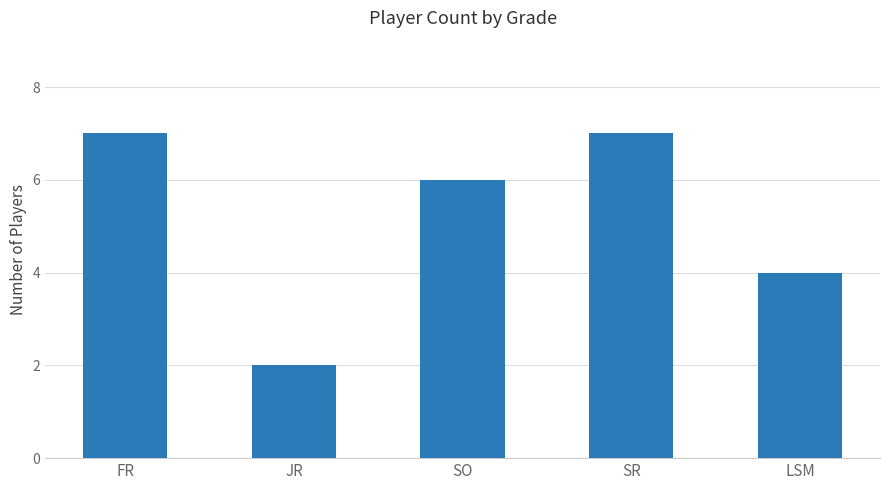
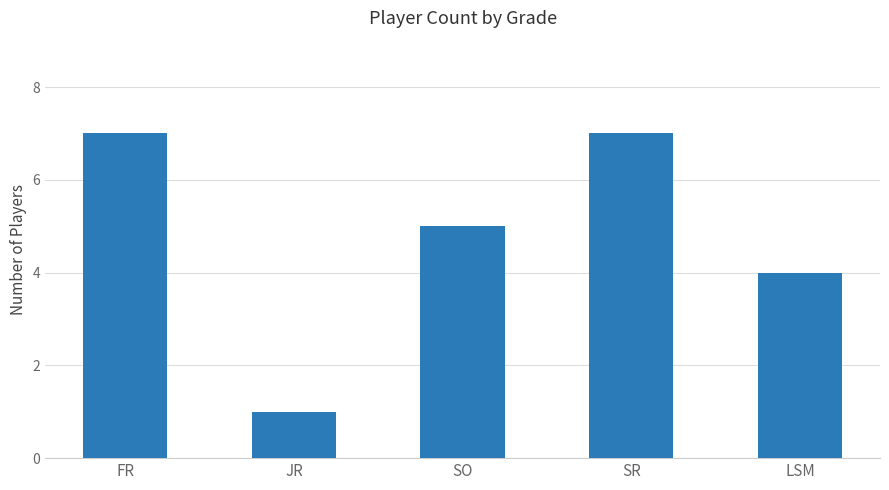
  {
    "FR": 7,
-   "JR": 2,
-   "SO": 6,
+   "JR": 1,
+   "SO": 5,
    "SR": 7,
    "LSM": 4
  }
